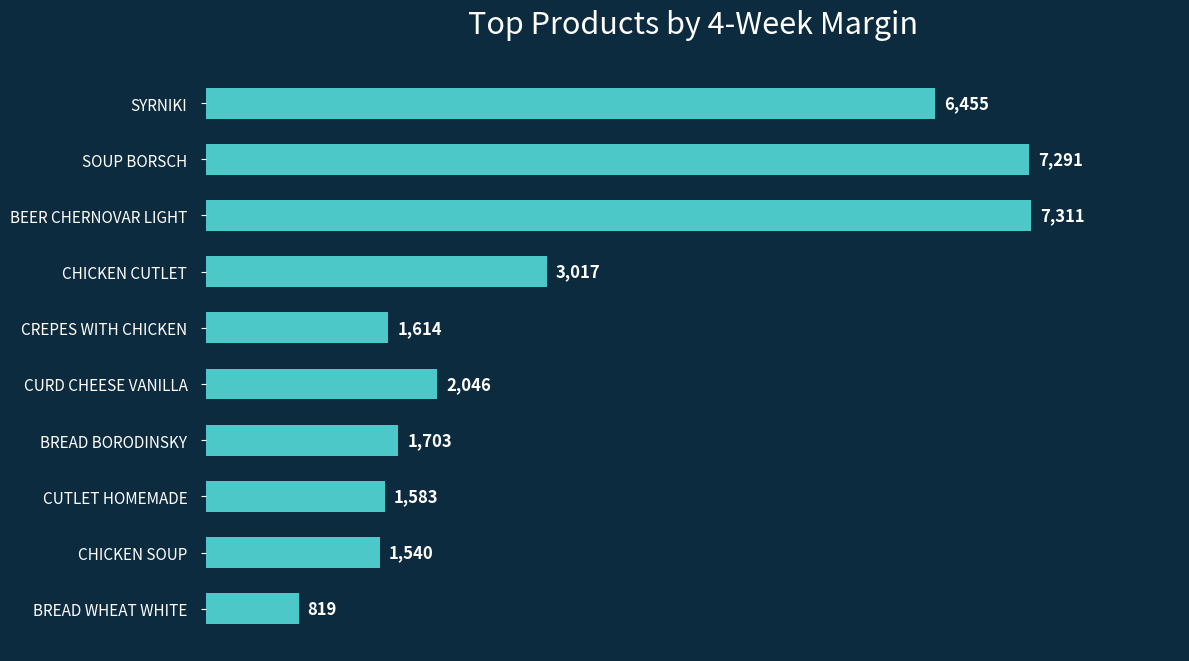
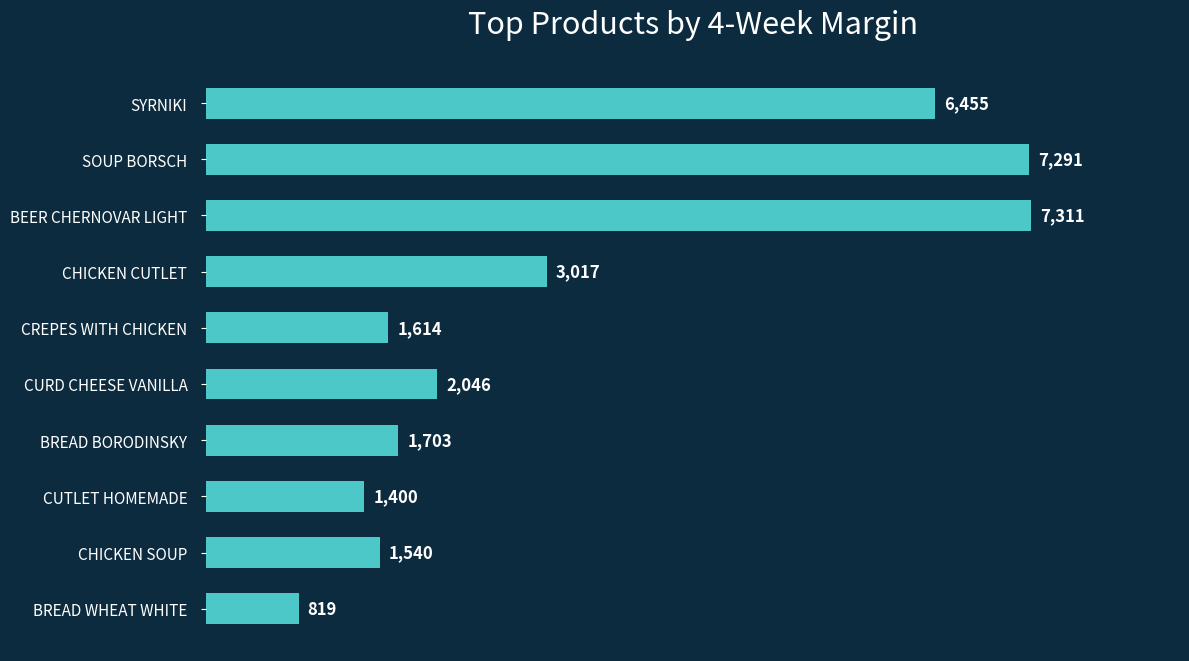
  {
    "SYRNIKI": "6,455",
    "SOUP BORSCH": "7,291",
    "BEER CHERNOVAR LIGHT": "7,311",
    "CHICKEN CUTLET": "3,017",
    "CREPES WITH CHICKEN": "1,614",
    "CURD CHEESE VANILLA": "2,046",
    "BREAD BORODINSKY": "1,703",
-   "CUTLET HOMEMADE": "1,583",
+   "CUTLET HOMEMADE": "1,400",
    "CHICKEN SOUP": "1,540",
    "BREAD WHEAT WHITE": "819"
  }
